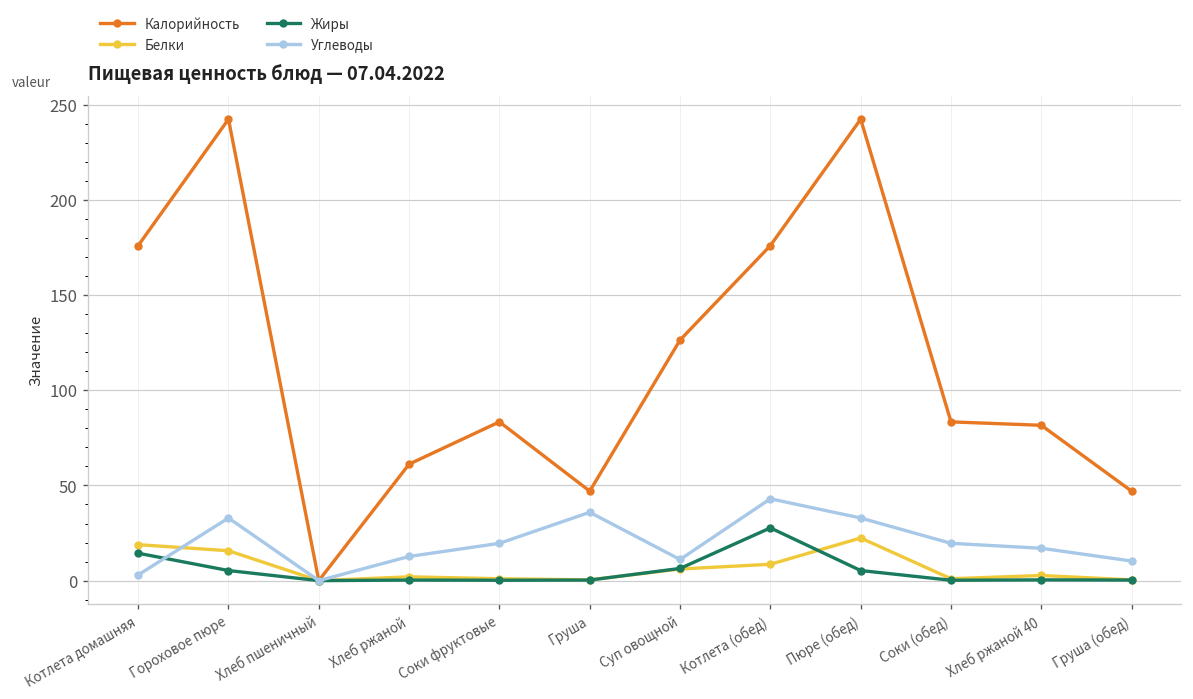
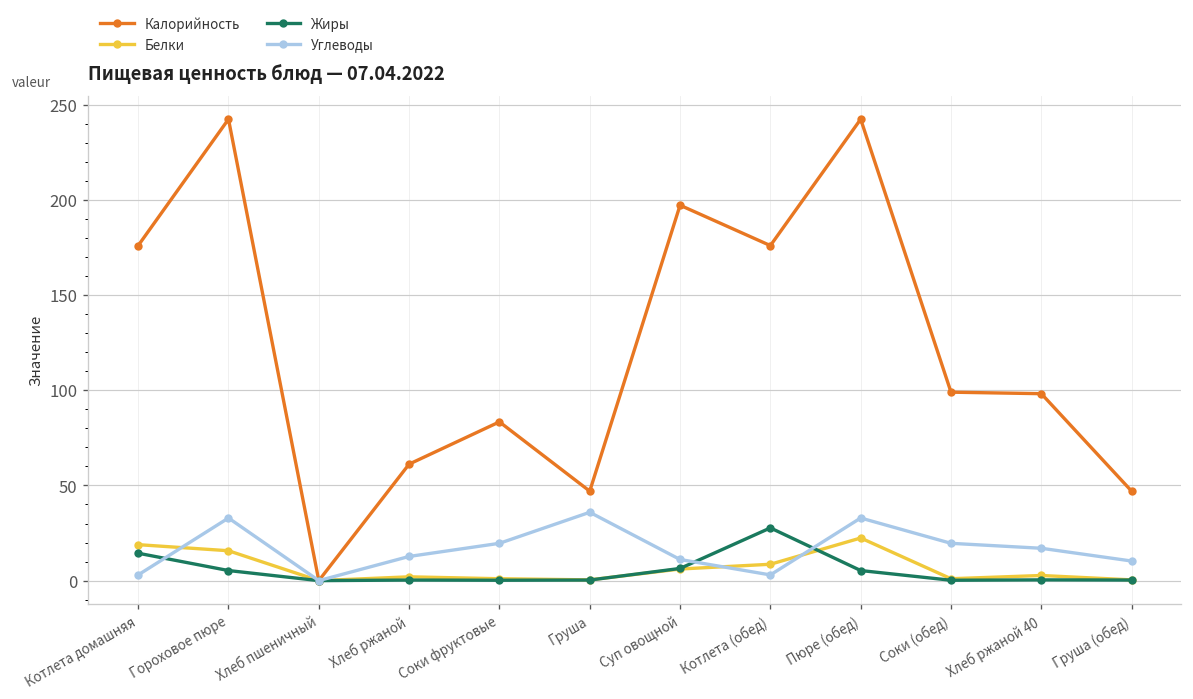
  {
    "Калорийность": {
      "Котлета домашняя": 176,
      "Гороховое пюре": 242,
      "Хлеб ржаной": 61,
      "Соки фруктовые": 83,
      "Груша": 47,
-     "Суп овощной": 126,
+     "Суп овощной": 197,
      "Котлета (обед)": 176,
      "Пюре (обед)": 242,
-     "Соки (обед)": 83,
-     "Хлеб ржаной 40": 82,
+     "Соки (обед)": 99,
+     "Хлеб ржаной 40": 98,
      "Груша (обед)": 47
    },
    "Белки": {
      "Котлета домашняя": 19,
      "Гороховое пюре": 16,
      "Хлеб ржаной": 2,
      "Котлета (обед)": 9,
      "Пюре (обед)": 22,
      "Хлеб ржаной 40": 3
    },
    "Жиры": {
      "Котлета домашняя": 14,
      "Гороховое пюре": 5,
      "Хлеб ржаной": 0,
      "Котлета (обед)": 28,
      "Пюре (обед)": 5,
      "Хлеб ржаной 40": 0
    },
    "Углеводы": {
      "Котлета домашняя": 3,
      "Гороховое пюре": 33,
      "Хлеб ржаной": 13,
      "Соки фруктовые": 20,
      "Груша": 36,
      "Суп овощной": 11,
-     "Котлета (обед)": 43,
+     "Котлета (обед)": 3,
      "Пюре (обед)": 33,
      "Соки (обед)": 20,
      "Хлеб ржаной 40": 17,
      "Груша (обед)": 10
    }
  }
